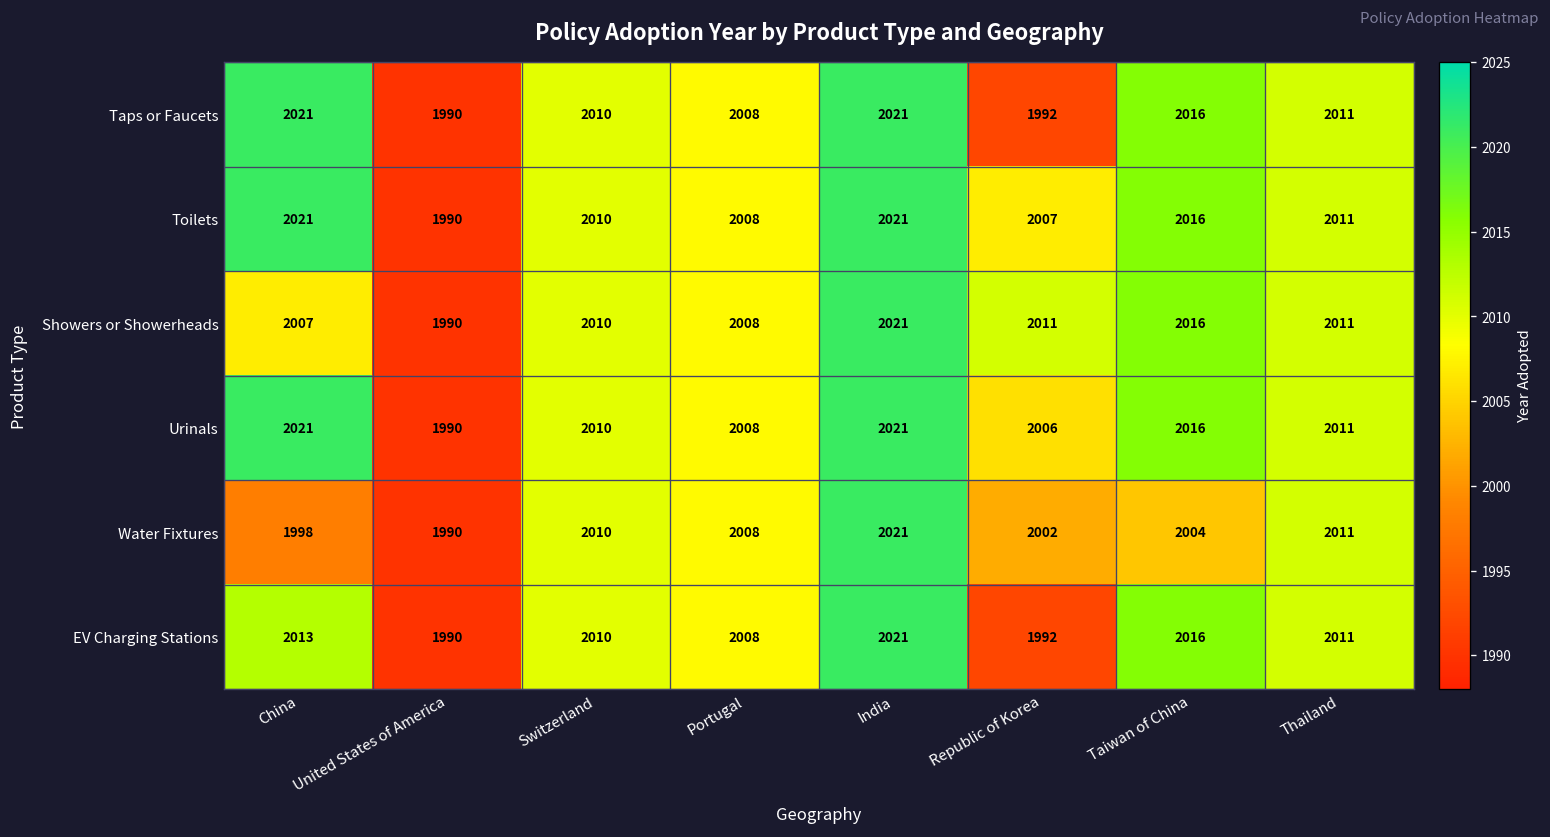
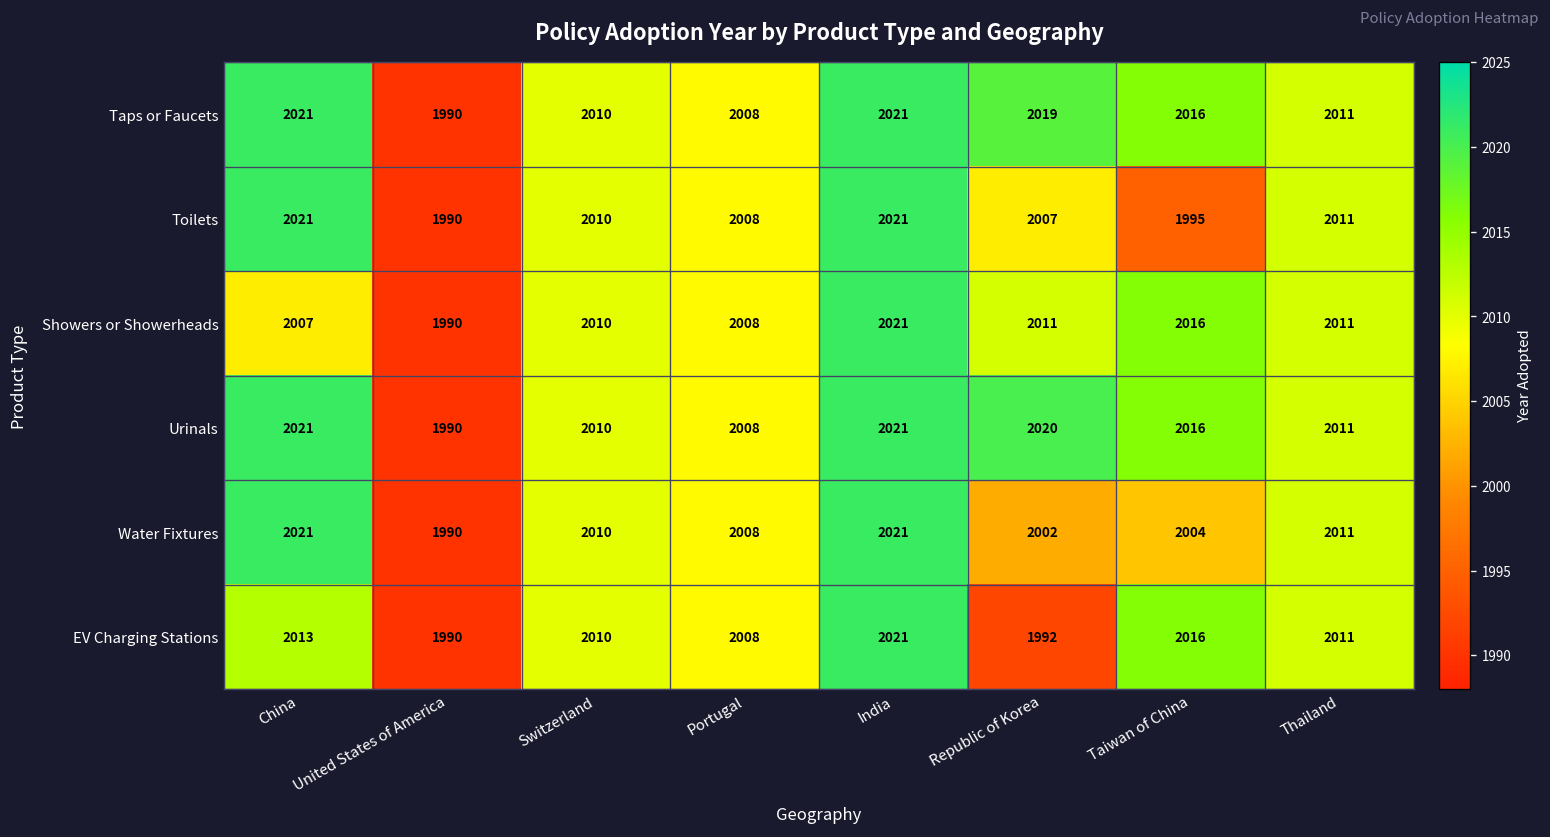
  {
    "Taps or Faucets": {
      "China": 2021,
      "United States of America": 1990,
      "Switzerland": 2010,
      "Portugal": 2008,
      "India": 2021,
-     "Republic of Korea": 1992,
+     "Republic of Korea": 2019,
      "Taiwan of China": 2016,
      "Thailand": 2011
    },
    "Toilets": {
      "China": 2021,
      "United States of America": 1990,
      "Switzerland": 2010,
      "Portugal": 2008,
      "India": 2021,
      "Republic of Korea": 2007,
-     "Taiwan of China": 2016,
+     "Taiwan of China": 1995,
      "Thailand": 2011
    },
    "Showers or Showerheads": {
      "China": 2007,
      "United States of America": 1990,
      "Switzerland": 2010,
      "Portugal": 2008,
      "India": 2021,
      "Republic of Korea": 2011,
      "Taiwan of China": 2016,
      "Thailand": 2011
    },
    "Urinals": {
      "China": 2021,
      "United States of America": 1990,
      "Switzerland": 2010,
      "Portugal": 2008,
      "India": 2021,
-     "Republic of Korea": 2006,
+     "Republic of Korea": 2020,
      "Taiwan of China": 2016,
      "Thailand": 2011
    },
    "Water Fixtures": {
-     "China": 1998,
+     "China": 2021,
      "United States of America": 1990,
      "Switzerland": 2010,
      "Portugal": 2008,
      "India": 2021,
      "Republic of Korea": 2002,
      "Taiwan of China": 2004,
      "Thailand": 2011
    },
    "EV Charging Stations": {
      "China": 2013,
      "United States of America": 1990,
      "Switzerland": 2010,
      "Portugal": 2008,
      "India": 2021,
      "Republic of Korea": 1992,
      "Taiwan of China": 2016,
      "Thailand": 2011
    }
  }
